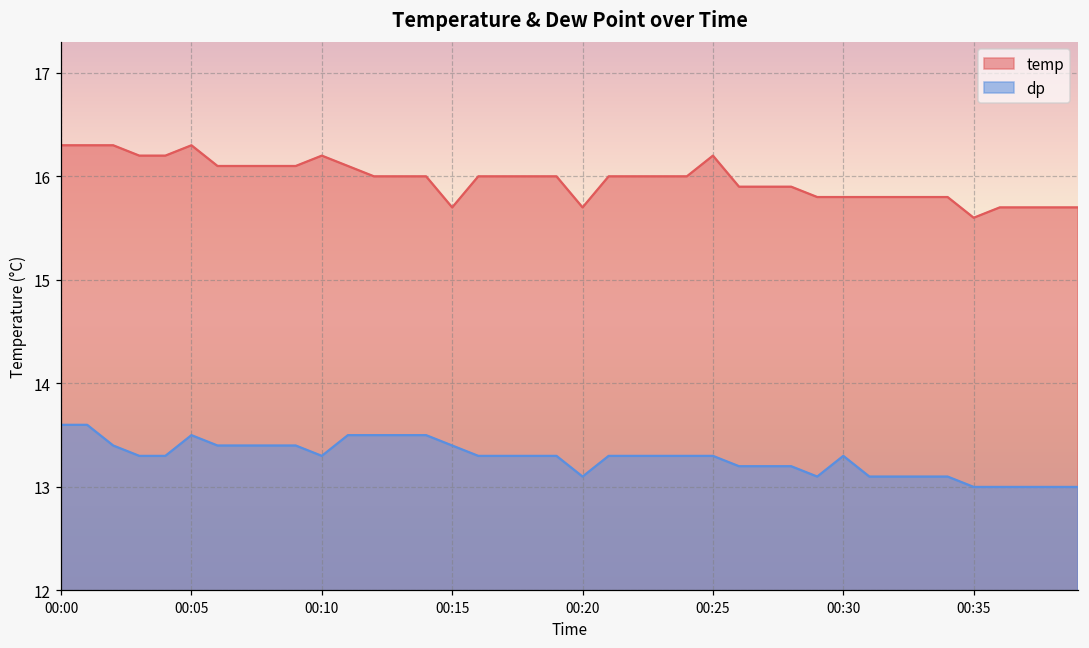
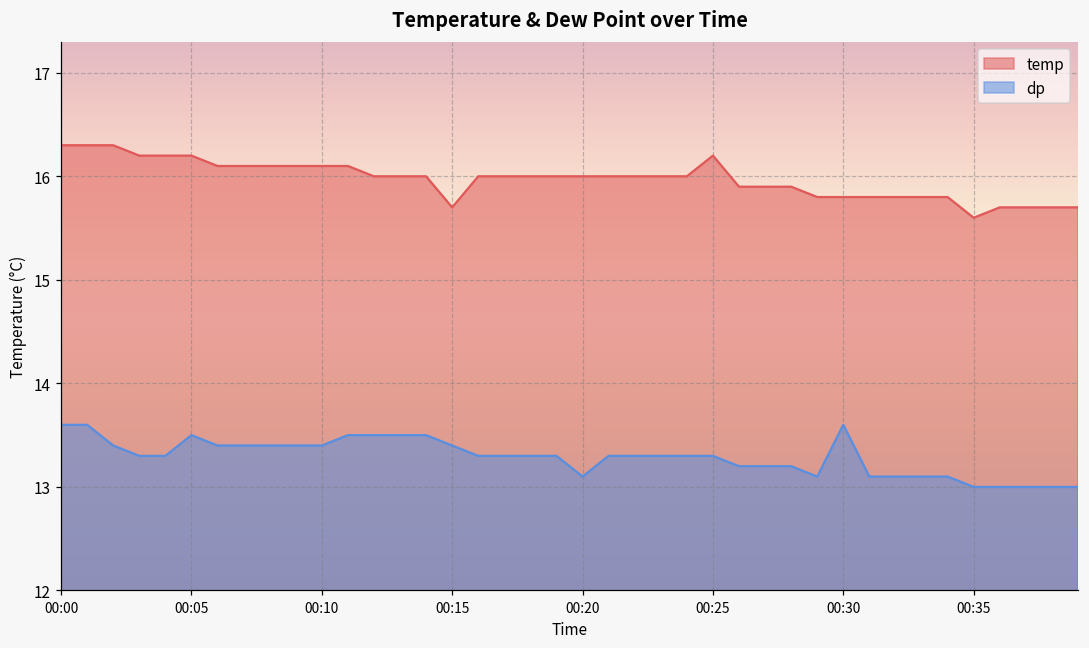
  {
    "temp": {
      "00:00": 16.3,
-     "00:05": 16.3,
-     "00:10": 16.2,
+     "00:05": 16.2,
+     "00:10": 16.1,
      "00:15": 15.7,
-     "00:20": 15.7,
+     "00:20": 16.0,
      "00:25": 16.2,
      "00:30": 15.8,
      "00:35": 15.6
    },
    "dp": {
      "00:00": 13.6,
      "00:05": 13.5,
-     "00:10": 13.3,
+     "00:10": 13.4,
      "00:15": 13.4,
      "00:20": 13.1,
      "00:25": 13.3,
-     "00:30": 13.3,
+     "00:30": 13.6,
      "00:35": 13.0
    }
  }
